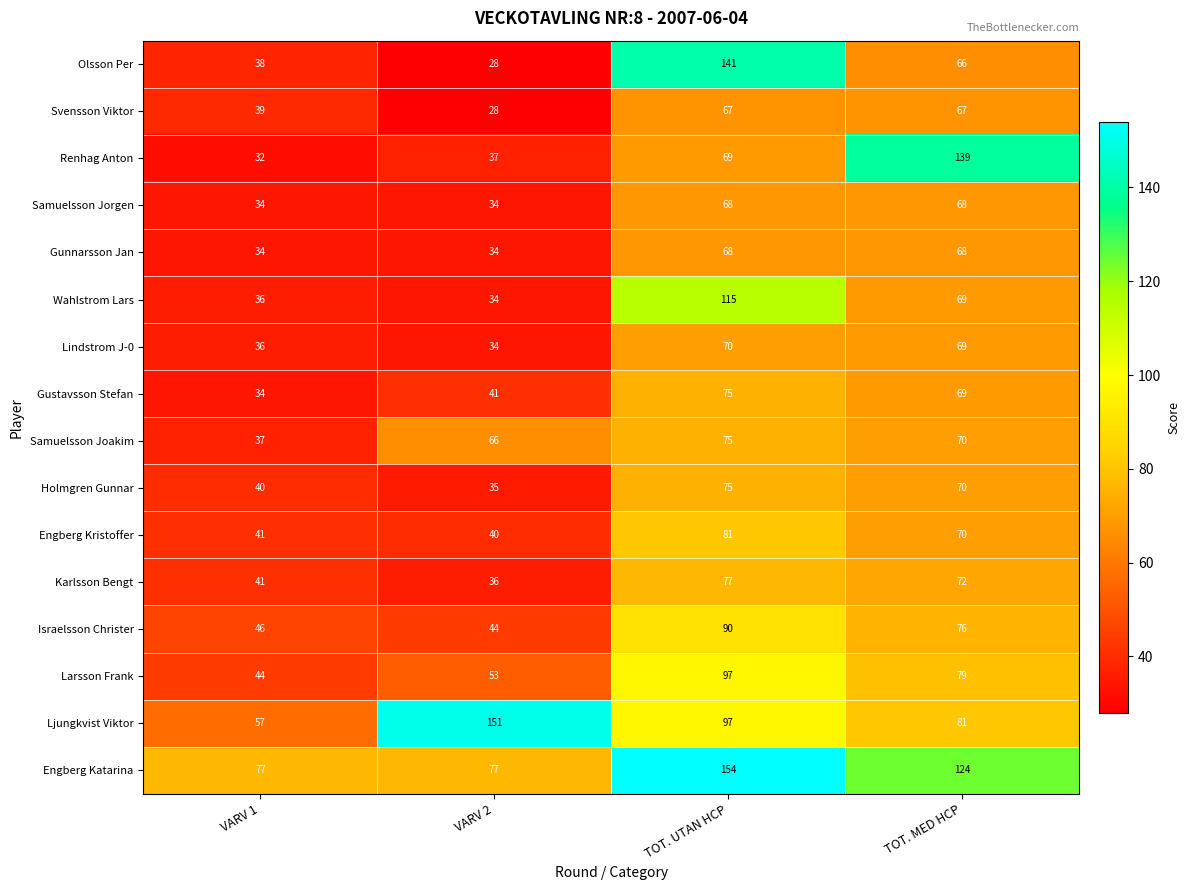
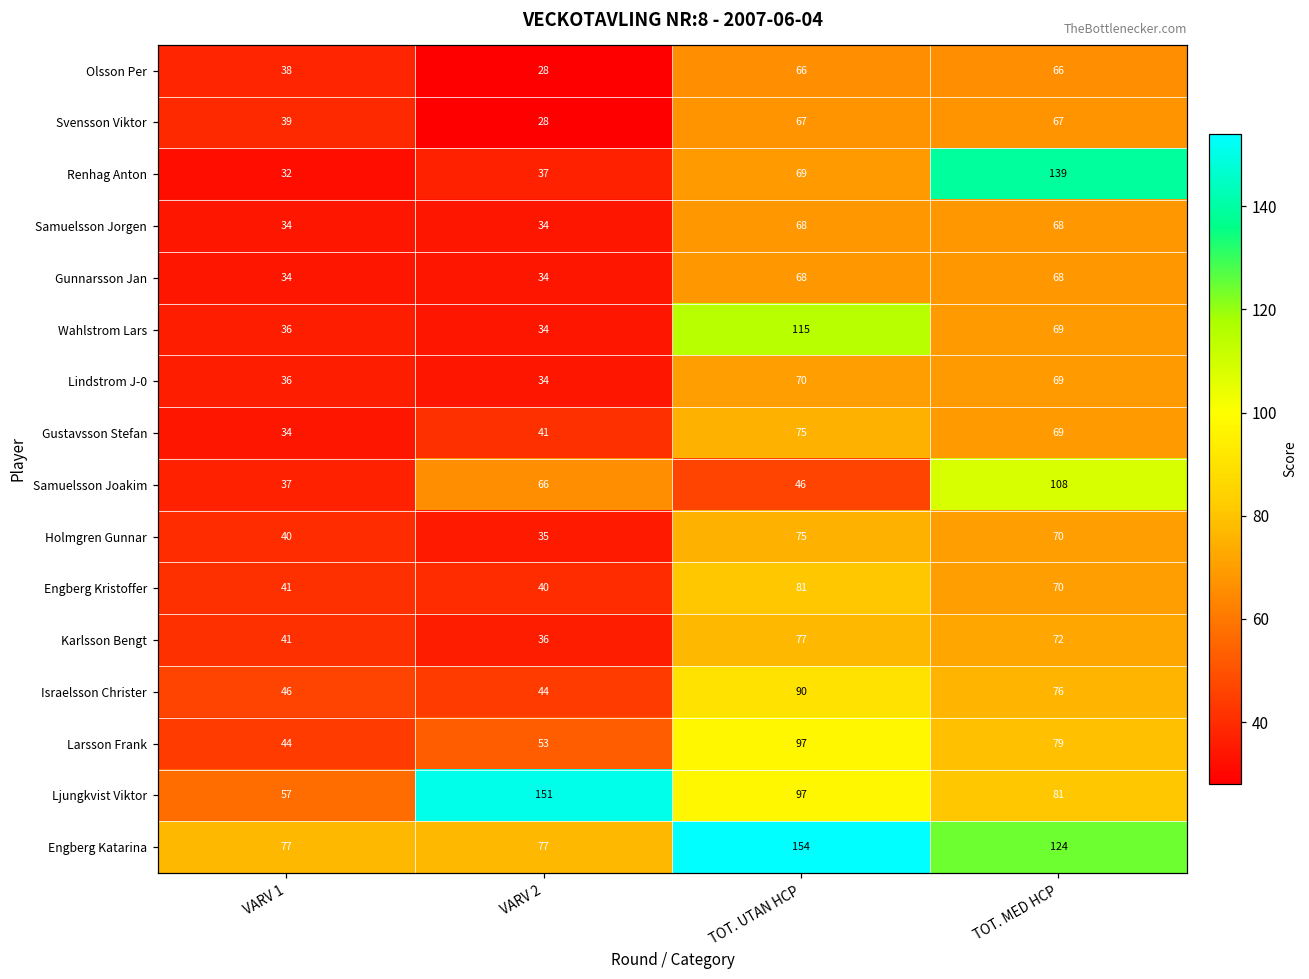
  {
    "Olsson Per": {
      "VARV 1": 38,
      "VARV 2": 28,
-     "TOT. UTAN HCP": 141,
+     "TOT. UTAN HCP": 66,
      "TOT. MED HCP": 66
    },
    "Svensson Viktor": {
      "VARV 1": 39,
      "VARV 2": 28,
      "TOT. UTAN HCP": 67,
      "TOT. MED HCP": 67
    },
    "Renhag Anton": {
      "VARV 1": 32,
      "VARV 2": 37,
      "TOT. UTAN HCP": 69,
      "TOT. MED HCP": 139
    },
    "Samuelsson Jorgen": {
      "VARV 1": 34,
      "VARV 2": 34,
      "TOT. UTAN HCP": 68,
      "TOT. MED HCP": 68
    },
    "Gunnarsson Jan": {
      "VARV 1": 34,
      "VARV 2": 34,
      "TOT. UTAN HCP": 68,
      "TOT. MED HCP": 68
    },
    "Wahlstrom Lars": {
      "VARV 1": 36,
      "VARV 2": 34,
      "TOT. UTAN HCP": 115,
      "TOT. MED HCP": 69
    },
    "Lindstrom J-0": {
      "VARV 1": 36,
      "VARV 2": 34,
      "TOT. UTAN HCP": 70,
      "TOT. MED HCP": 69
    },
    "Gustavsson Stefan": {
      "VARV 1": 34,
      "VARV 2": 41,
      "TOT. UTAN HCP": 75,
      "TOT. MED HCP": 69
    },
    "Samuelsson Joakim": {
      "VARV 1": 37,
      "VARV 2": 66,
-     "TOT. UTAN HCP": 75,
-     "TOT. MED HCP": 70
+     "TOT. UTAN HCP": 46,
+     "TOT. MED HCP": 108
    },
    "Holmgren Gunnar": {
      "VARV 1": 40,
      "VARV 2": 35,
      "TOT. UTAN HCP": 75,
      "TOT. MED HCP": 70
    },
    "Engberg Kristoffer": {
      "VARV 1": 41,
      "VARV 2": 40,
      "TOT. UTAN HCP": 81,
      "TOT. MED HCP": 70
    },
    "Karlsson Bengt": {
      "VARV 1": 41,
      "VARV 2": 36,
      "TOT. UTAN HCP": 77,
      "TOT. MED HCP": 72
    },
    "Israelsson Christer": {
      "VARV 1": 46,
      "VARV 2": 44,
      "TOT. UTAN HCP": 90,
      "TOT. MED HCP": 76
    },
    "Larsson Frank": {
      "VARV 1": 44,
      "VARV 2": 53,
      "TOT. UTAN HCP": 97,
      "TOT. MED HCP": 79
    },
    "Ljungkvist Viktor": {
      "VARV 1": 57,
      "VARV 2": 151,
      "TOT. UTAN HCP": 97,
      "TOT. MED HCP": 81
    },
    "Engberg Katarina": {
      "VARV 1": 77,
      "VARV 2": 77,
      "TOT. UTAN HCP": 154,
      "TOT. MED HCP": 124
    }
  }
